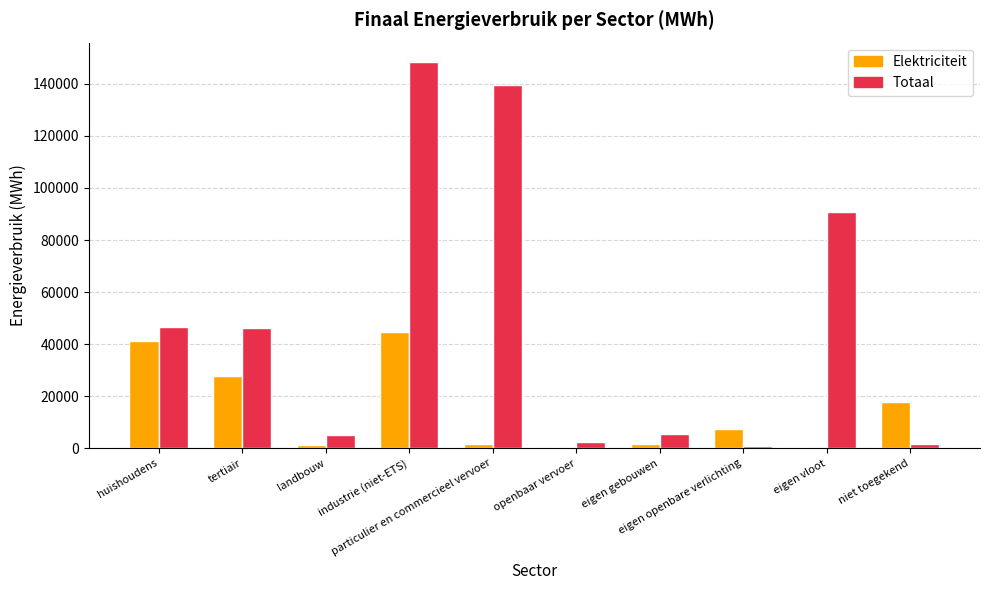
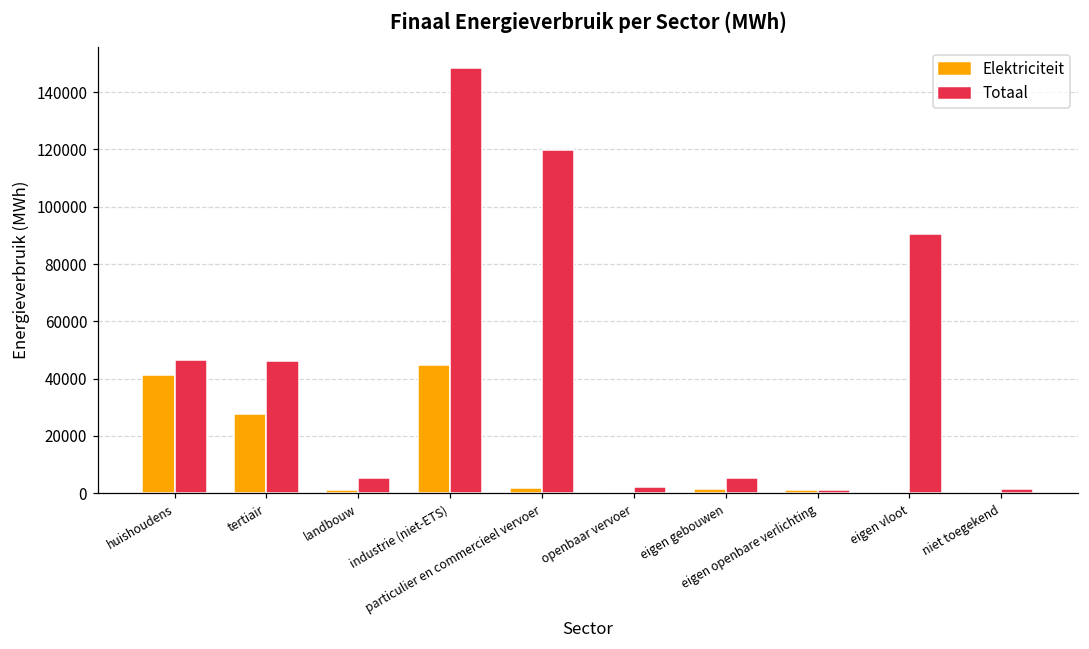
  {
    "Elektriciteit": {
      "huishoudens": 41000,
      "tertiair": 28000,
      "landbouw": 1000,
      "industrie (niet-ETS)": 45000,
      "particulier en commercieel vervoer": 2000,
      "eigen gebouwen": 1000,
-     "eigen openbare verlichting": 7000,
-     "niet toegekend": 18000
+     "eigen openbare verlichting": 1000,
+     "niet toegekend": 0
    },
    "Totaal": {
      "huishoudens": 46000,
      "tertiair": 46000,
      "landbouw": 5000,
      "industrie (niet-ETS)": 148000,
-     "particulier en commercieel vervoer": 140000,
+     "particulier en commercieel vervoer": 120000,
      "openbaar vervoer": 2000,
      "eigen gebouwen": 5000,
      "eigen openbare verlichting": 1000,
      "eigen vloot": 91000,
      "niet toegekend": 1000
    }
  }
